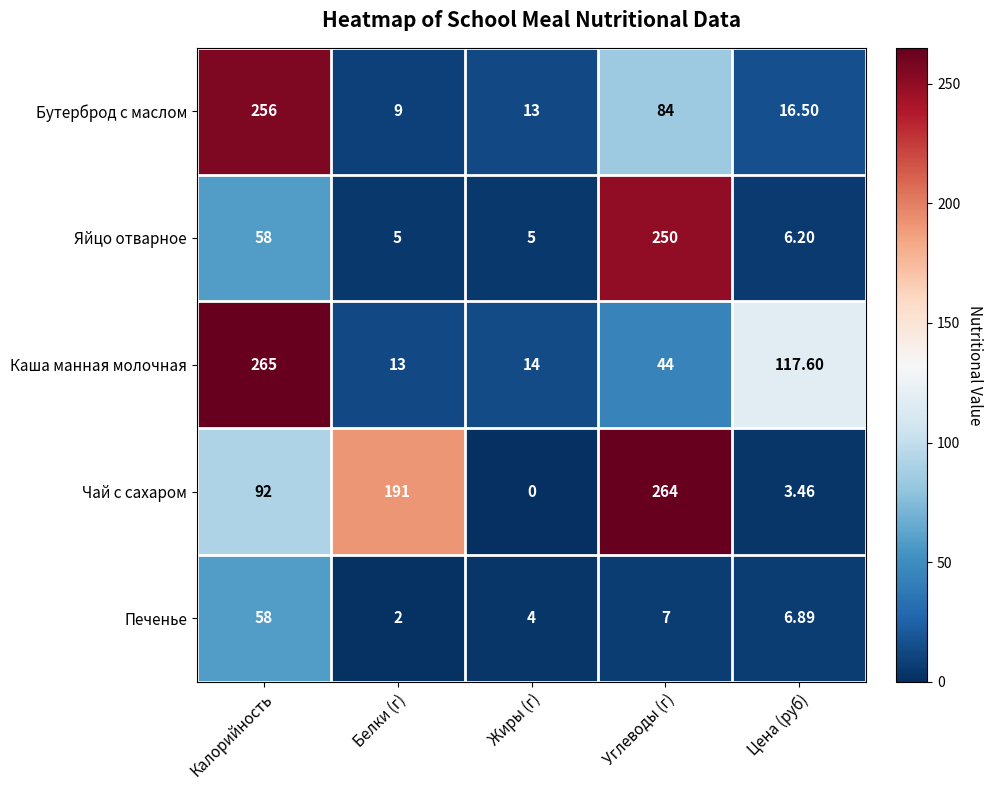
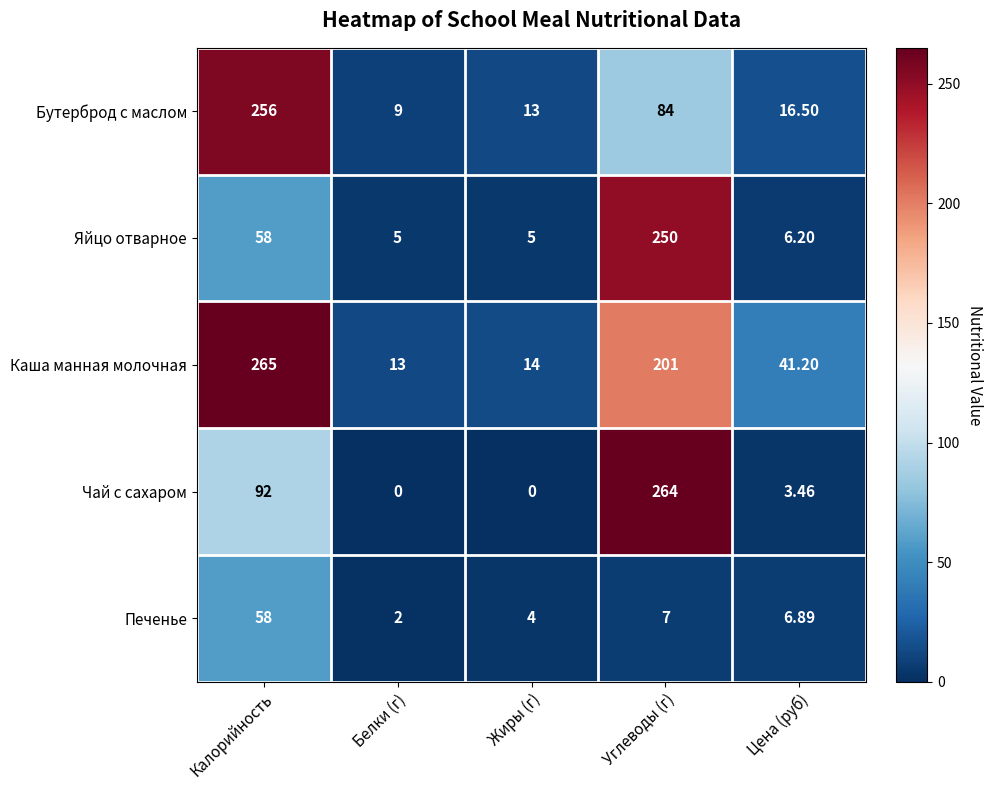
  {
    "Бутерброд с маслом": {
      "Калорийность": 256,
      "Белки (г)": 9,
      "Жиры (г)": 13,
      "Углеводы (г)": 84,
      "Цена (руб)": 16.50
    },
    "Яйцо отварное": {
      "Калорийность": 58,
      "Белки (г)": 5,
      "Жиры (г)": 5,
      "Углеводы (г)": 250,
      "Цена (руб)": 6.20
    },
    "Каша манная молочная": {
      "Калорийность": 265,
      "Белки (г)": 13,
      "Жиры (г)": 14,
-     "Углеводы (г)": 44,
-     "Цена (руб)": 117.60
+     "Углеводы (г)": 201,
+     "Цена (руб)": 41.20
    },
    "Чай с сахаром": {
      "Калорийность": 92,
-     "Белки (г)": 191,
+     "Белки (г)": 0,
      "Жиры (г)": 0,
      "Углеводы (г)": 264,
      "Цена (руб)": 3.46
    },
    "Печенье": {
      "Калорийность": 58,
      "Белки (г)": 2,
      "Жиры (г)": 4,
      "Углеводы (г)": 7,
      "Цена (руб)": 6.89
    }
  }
